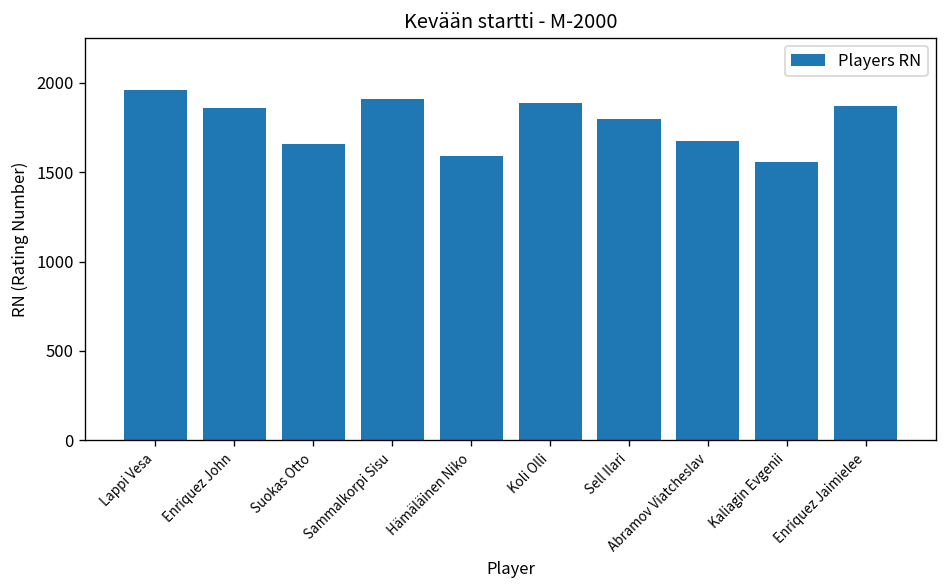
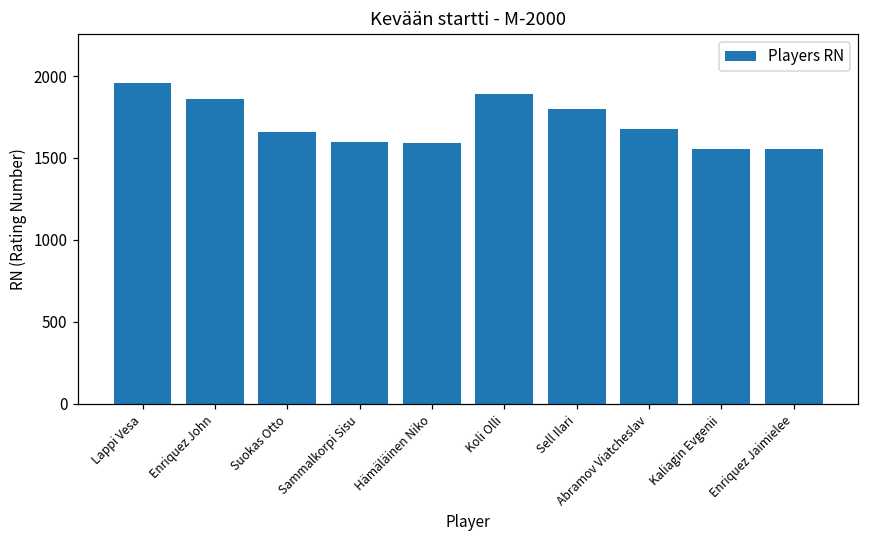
  {
    "Lappi Vesa": 1960,
    "Enriquez John": 1860,
    "Suokas Otto": 1660,
-   "Sammalkorpi Sisu": 1910,
+   "Sammalkorpi Sisu": 1600,
    "Hämäläinen Niko": 1590,
    "Koli Olli": 1890,
    "Sell Ilari": 1800,
    "Abramov Viatcheslav": 1680,
    "Kaliagin Evgenii": 1560,
-   "Enriquez Jaimielee": 1870
+   "Enriquez Jaimielee": 1560
  }
